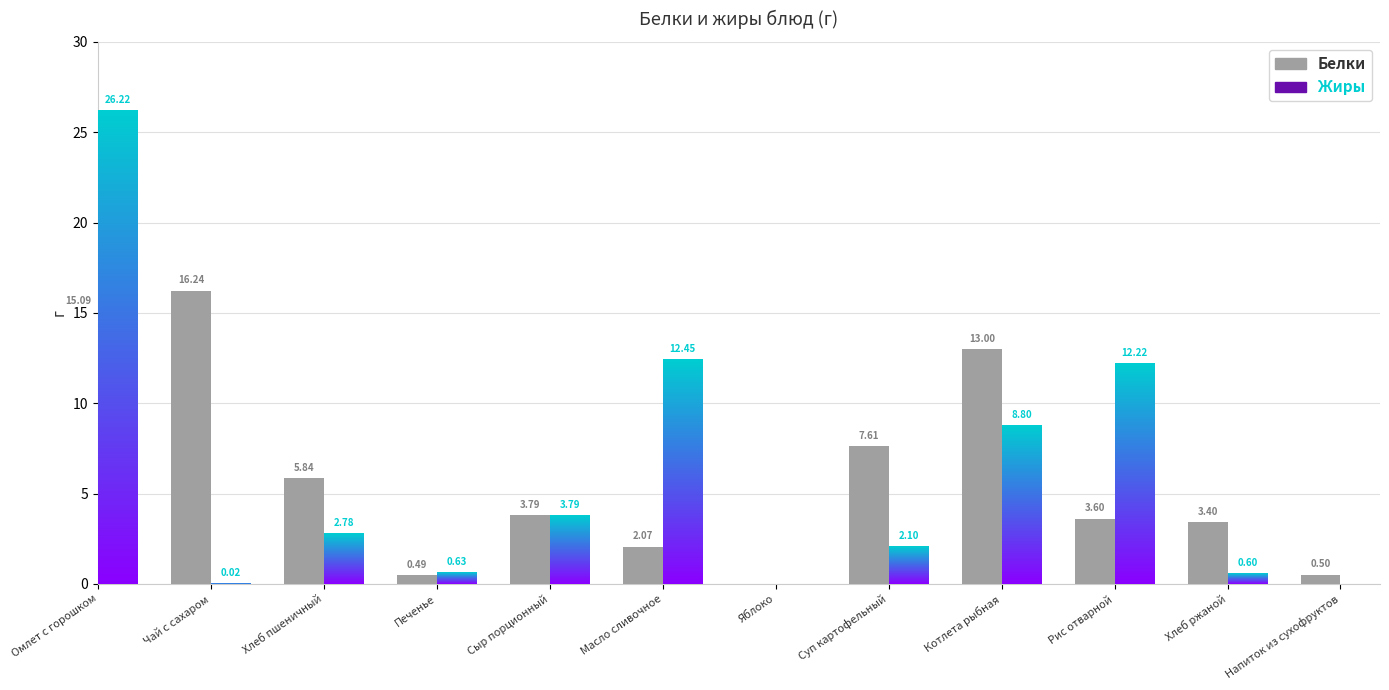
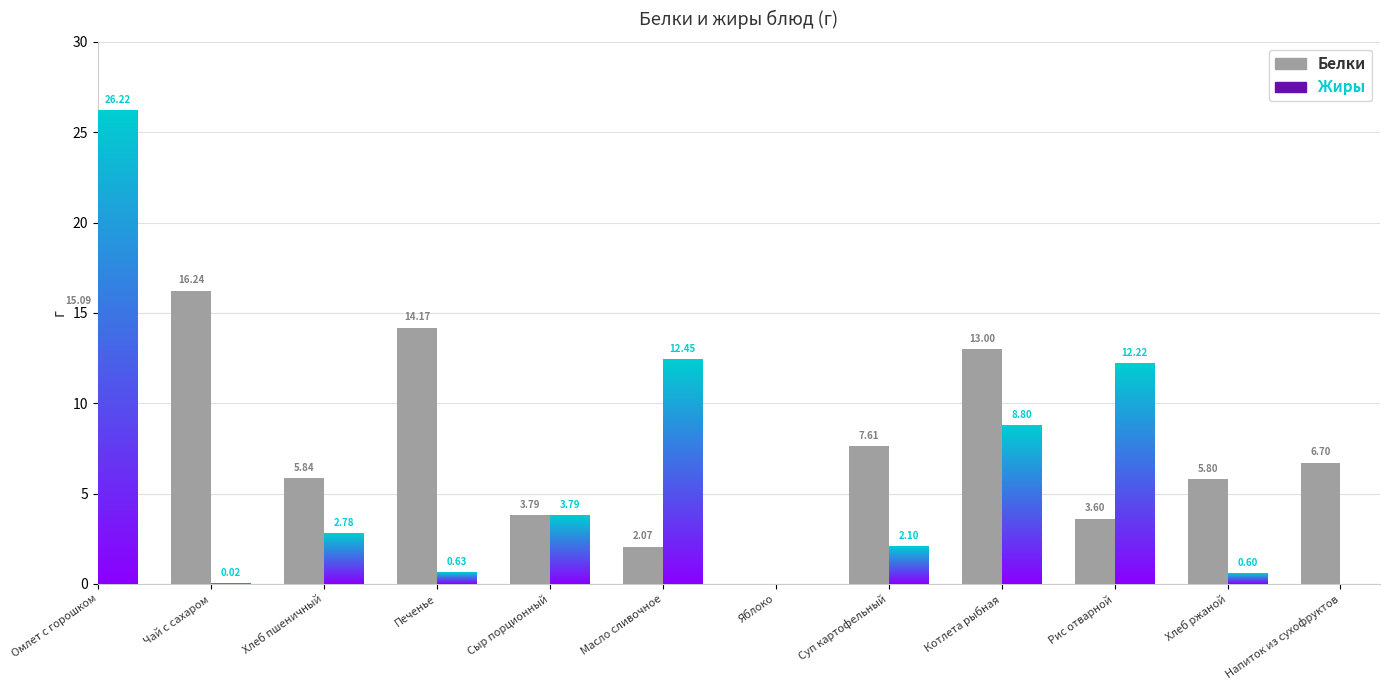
  {
    "Белки": {
      "Чай с сахаром": 16.24,
      "Хлеб пшеничный": 5.84,
-     "Печенье": 0.49,
+     "Печенье": 14.17,
      "Сыр порционный": 3.79,
      "Масло сливочное": 2.07,
      "Суп картофельный": 7.61,
      "Котлета рыбная": 13.00,
      "Рис отварной": 3.60,
-     "Хлеб ржаной": 3.40,
-     "Напиток из сухофруктов": 0.50
+     "Хлеб ржаной": 5.80,
+     "Напиток из сухофруктов": 6.70
    }
  }
